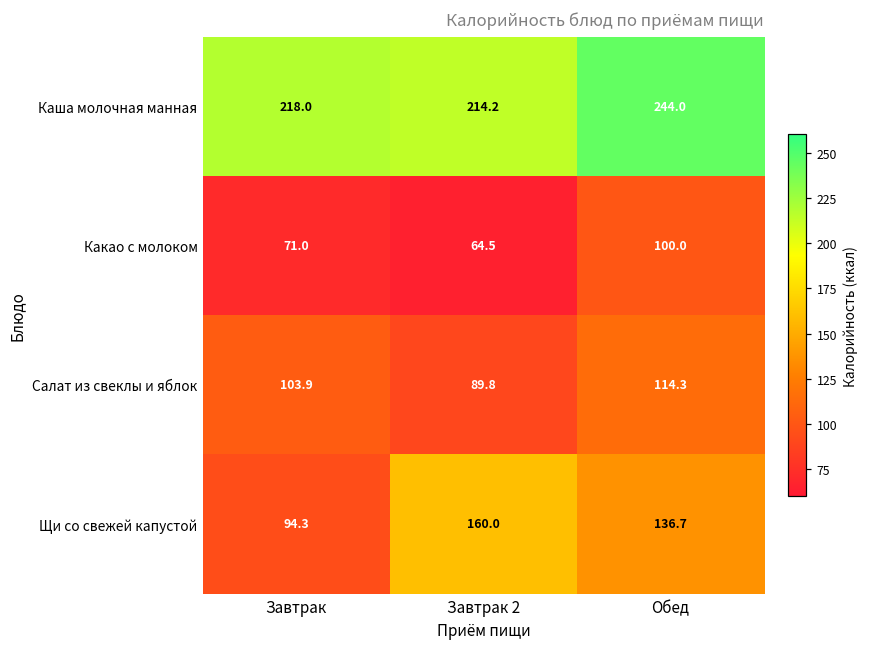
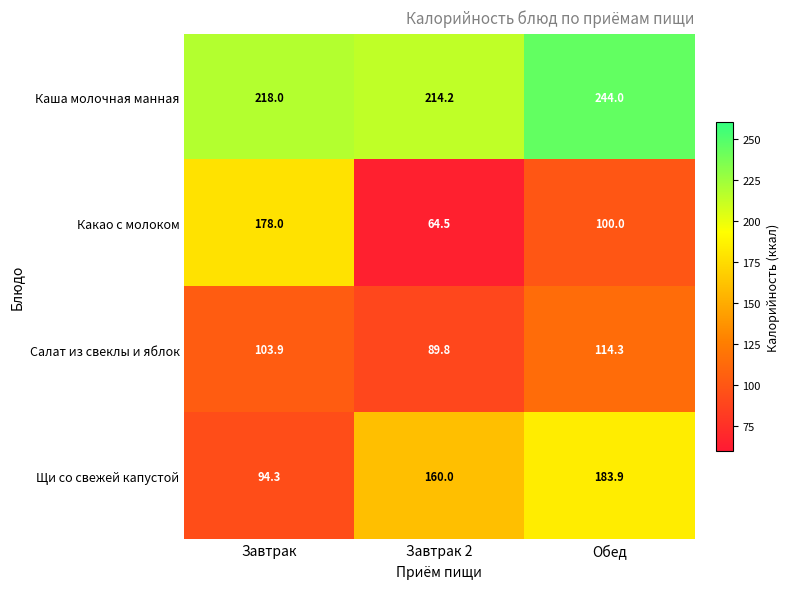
  {
    "Каша молочная манная": {
      "Завтрак": 218.0,
      "Завтрак 2": 214.2,
      "Обед": 244.0
    },
    "Какао с молоком": {
-     "Завтрак": 71.0,
+     "Завтрак": 178.0,
      "Завтрак 2": 64.5,
      "Обед": 100.0
    },
    "Салат из свеклы и яблок": {
      "Завтрак": 103.9,
      "Завтрак 2": 89.8,
      "Обед": 114.3
    },
    "Щи со свежей капустой": {
      "Завтрак": 94.3,
      "Завтрак 2": 160.0,
-     "Обед": 136.7
+     "Обед": 183.9
    }
  }
